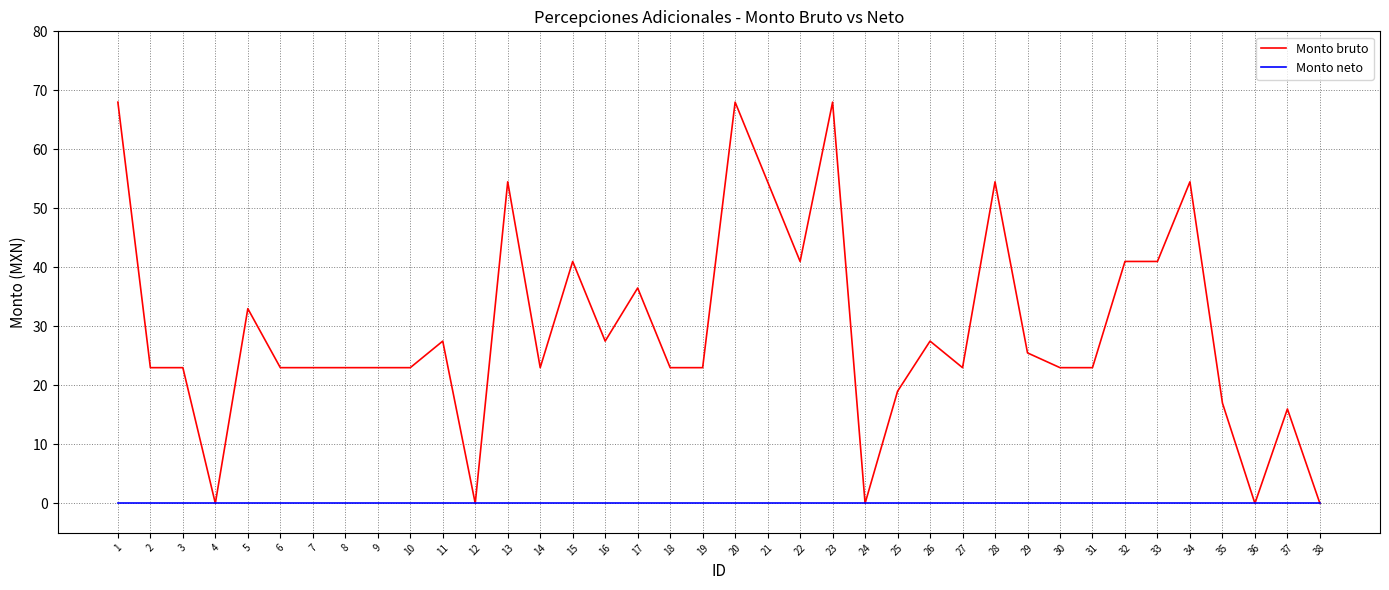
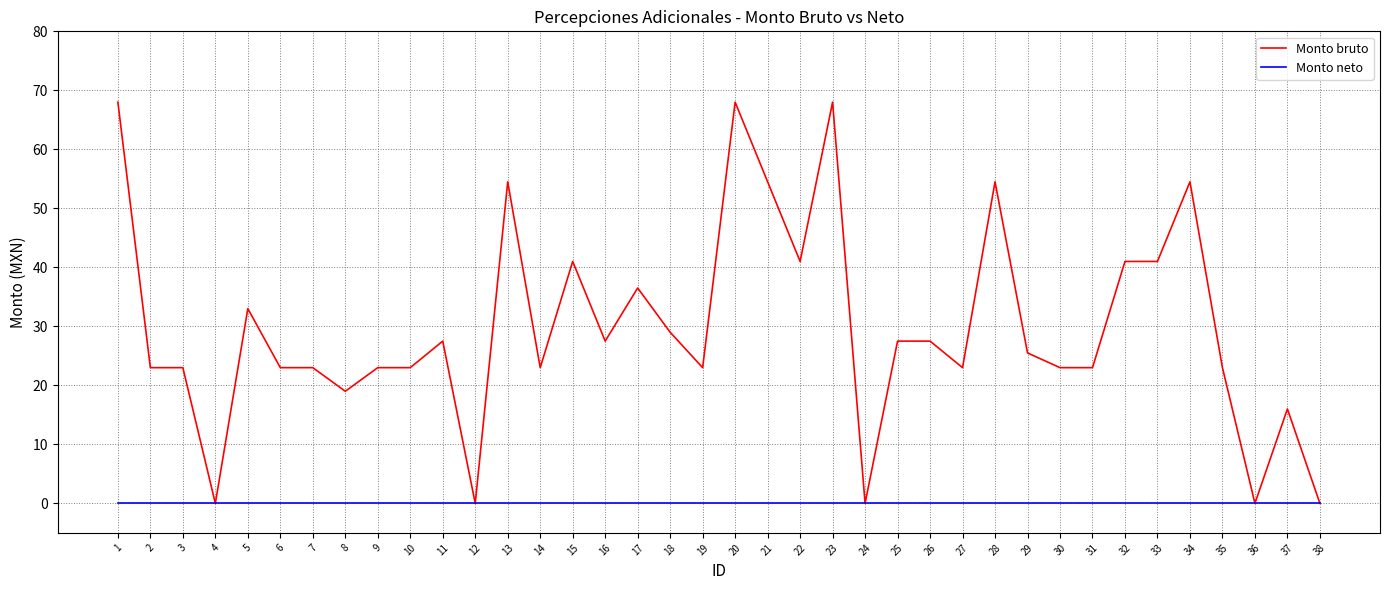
  {
    "Monto bruto": {
      "1": 68,
      "2": 23,
      "3": 23,
      "5": 33,
      "6": 23,
      "7": 23,
-     "8": 23,
+     "8": 19,
      "9": 23,
      "10": 23,
      "11": 28,
      "13": 55,
      "14": 23,
      "15": 41,
      "16": 28,
      "17": 37,
-     "18": 23,
+     "18": 29,
      "19": 23,
      "20": 68,
      "21": 55,
      "22": 41,
      "23": 68,
-     "25": 19,
+     "25": 28,
      "26": 28,
      "27": 23,
      "28": 55,
      "29": 26,
      "30": 23,
      "31": 23,
      "32": 41,
      "33": 41,
      "34": 55,
-     "35": 17,
+     "35": 23,
      "37": 16
    },
    "Monto neto": {
      "1": 0,
      "2": 0,
      "3": 0,
      "5": 0,
      "6": 0,
      "7": 0,
      "8": 0,
      "9": 0,
      "10": 0,
      "11": 0,
      "13": 0,
      "14": 0,
      "15": 0,
      "16": 0,
      "17": 0,
      "18": 0,
      "19": 0,
      "20": 0,
      "21": 0,
      "22": 0,
      "23": 0,
      "25": 0,
      "26": 0,
      "27": 0,
      "28": 0,
      "29": 0,
      "30": 0,
      "31": 0,
      "32": 0,
      "33": 0,
      "34": 0,
      "35": 0,
      "37": 0
    }
  }
